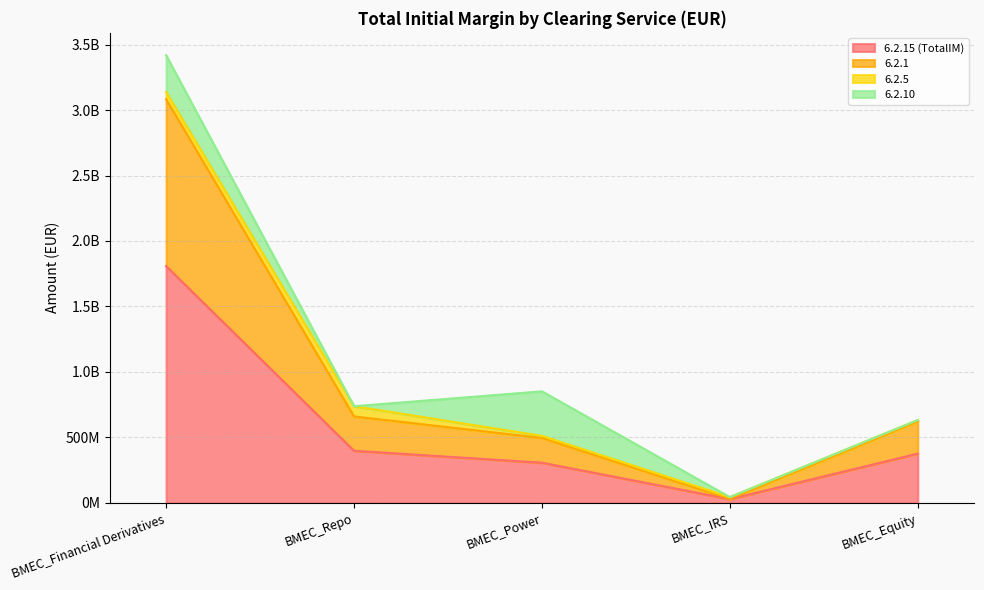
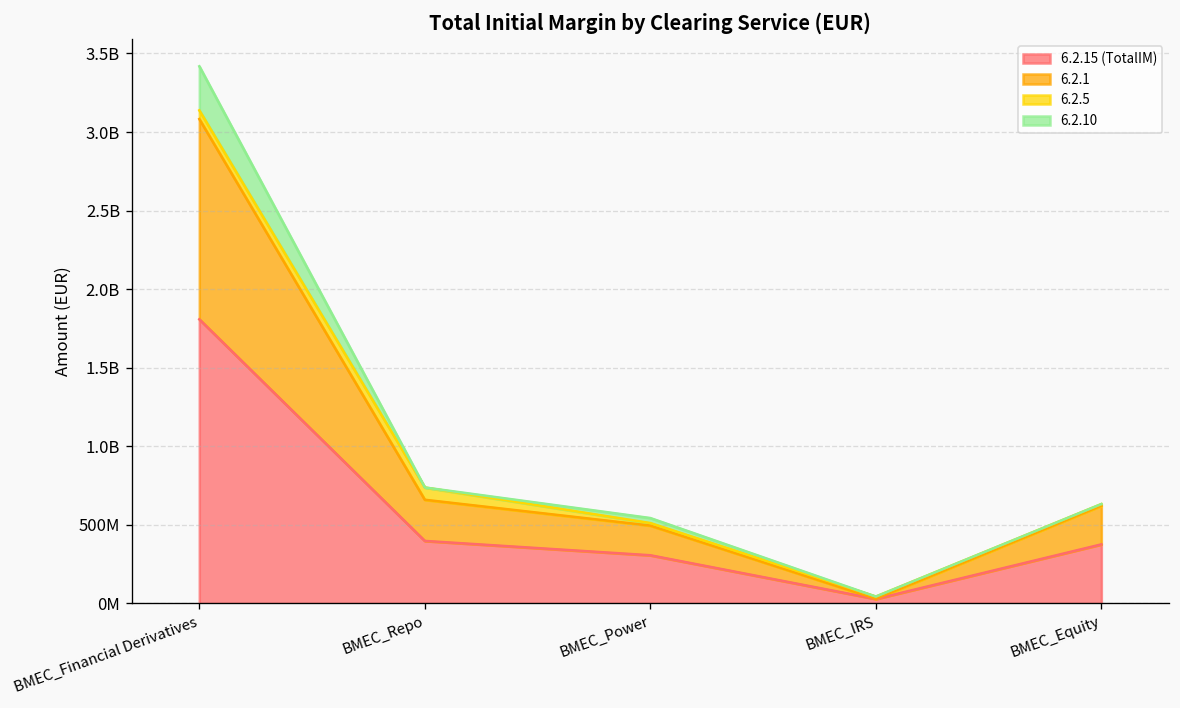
  {
    "6.2.15 (TotalIM)": {
      "BMEC_Financial Derivatives": 1810000000,
      "BMEC_Repo": 400000000,
      "BMEC_Power": 310000000,
      "BMEC_Equity": 380000000
    },
    "6.2.10": {
      "BMEC_Financial Derivatives": 280000000,
-     "BMEC_Power": 340000000
+     "BMEC_Power": 30000000
    }
  }
